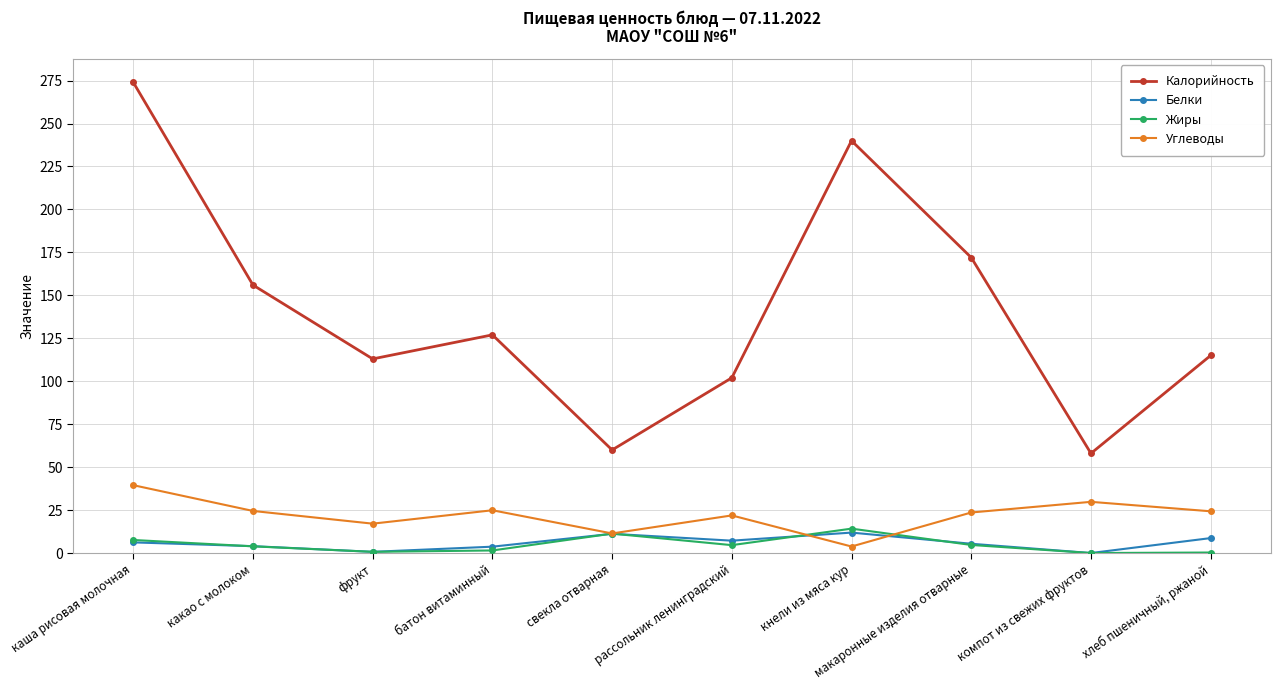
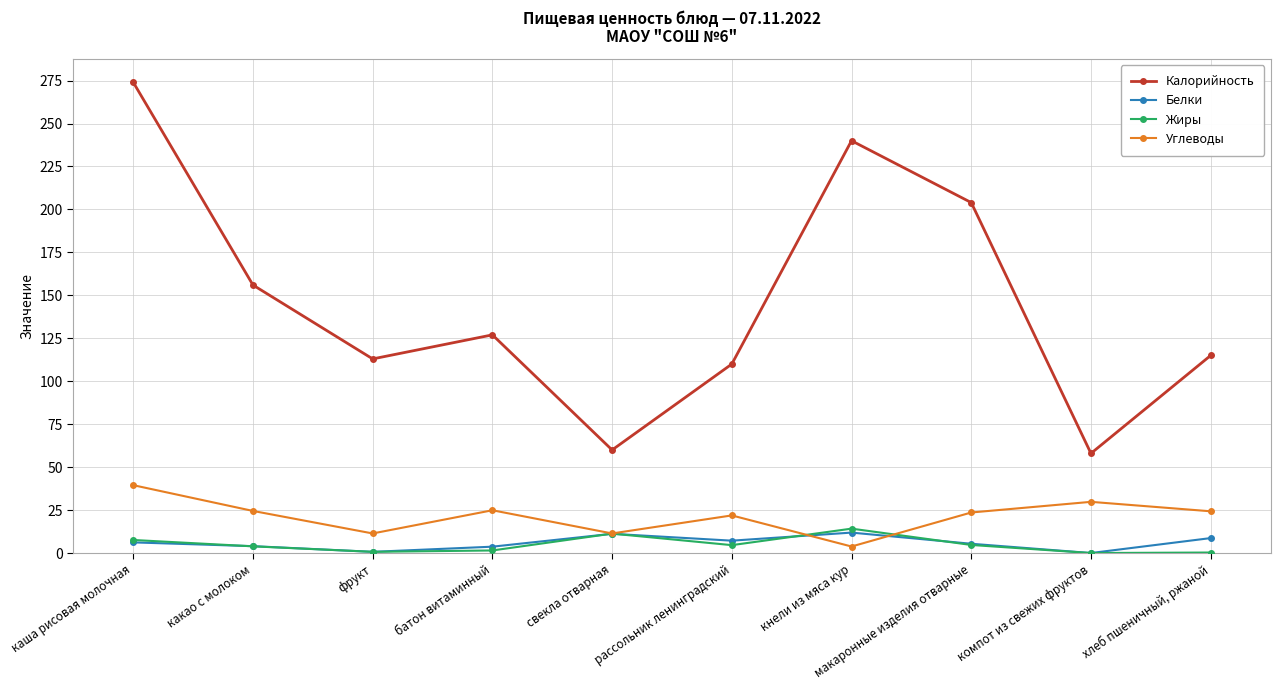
  {
    "Калорийность": {
      "каша рисовая молочная": 274,
      "какао с молоком": 156,
      "фрукт": 113,
      "батон витаминный": 127,
      "свекла отварная": 60,
-     "рассольник ленинградский": 102,
+     "рассольник ленинградский": 110,
      "кнели из мяса кур": 240,
-     "макаронные изделия отварные": 172,
+     "макаронные изделия отварные": 204,
      "компот из свежих фруктов": 58,
      "хлеб пшеничный, ржаной": 115
    },
    "Белки": {
      "батон витаминный": 4,
      "рассольник ленинградский": 7,
      "кнели из мяса кур": 12,
      "хлеб пшеничный, ржаной": 9
    },
    "Жиры": {
      "батон витаминный": 2,
      "рассольник ленинградский": 5,
      "кнели из мяса кур": 14,
      "хлеб пшеничный, ржаной": 0
    },
    "Углеводы": {
      "каша рисовая молочная": 40,
      "какао с молоком": 25,
-     "фрукт": 17,
+     "фрукт": 11,
      "батон витаминный": 25,
      "рассольник ленинградский": 22,
      "кнели из мяса кур": 4,
      "макаронные изделия отварные": 24,
      "компот из свежих фруктов": 30,
      "хлеб пшеничный, ржаной": 24
    }
  }
